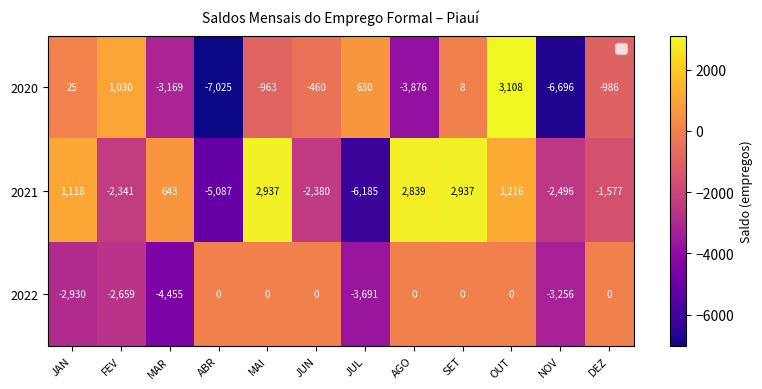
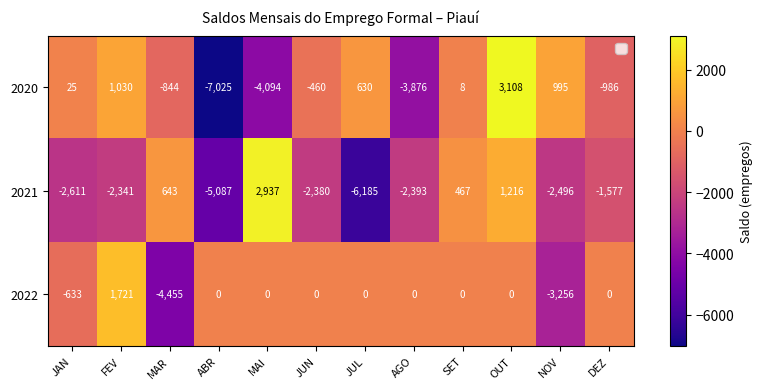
  {
    "2020": {
      "JAN": "25",
      "FEV": "1,030",
-     "MAR": "-3,169",
+     "MAR": "-844",
      "ABR": "-7,025",
-     "MAI": "-963",
+     "MAI": "-4,094",
      "JUN": "-460",
      "JUL": "630",
      "AGO": "-3,876",
      "SET": "8",
      "OUT": "3,108",
-     "NOV": "-6,696",
+     "NOV": "995",
      "DEZ": "-986"
    },
    "2021": {
-     "JAN": "1,118",
+     "JAN": "-2,611",
      "FEV": "-2,341",
      "MAR": "643",
      "ABR": "-5,087",
      "MAI": "2,937",
      "JUN": "-2,380",
      "JUL": "-6,185",
-     "AGO": "2,839",
-     "SET": "2,937",
+     "AGO": "-2,393",
+     "SET": "467",
      "OUT": "1,216",
      "NOV": "-2,496",
      "DEZ": "-1,577"
    },
    "2022": {
-     "JAN": "-2,930",
-     "FEV": "-2,659",
+     "JAN": "-633",
+     "FEV": "1,721",
      "MAR": "-4,455",
      "ABR": "0",
      "MAI": "0",
      "JUN": "0",
-     "JUL": "-3,691",
+     "JUL": "0",
      "AGO": "0",
      "SET": "0",
      "OUT": "0",
      "NOV": "-3,256",
      "DEZ": "0"
    }
  }
